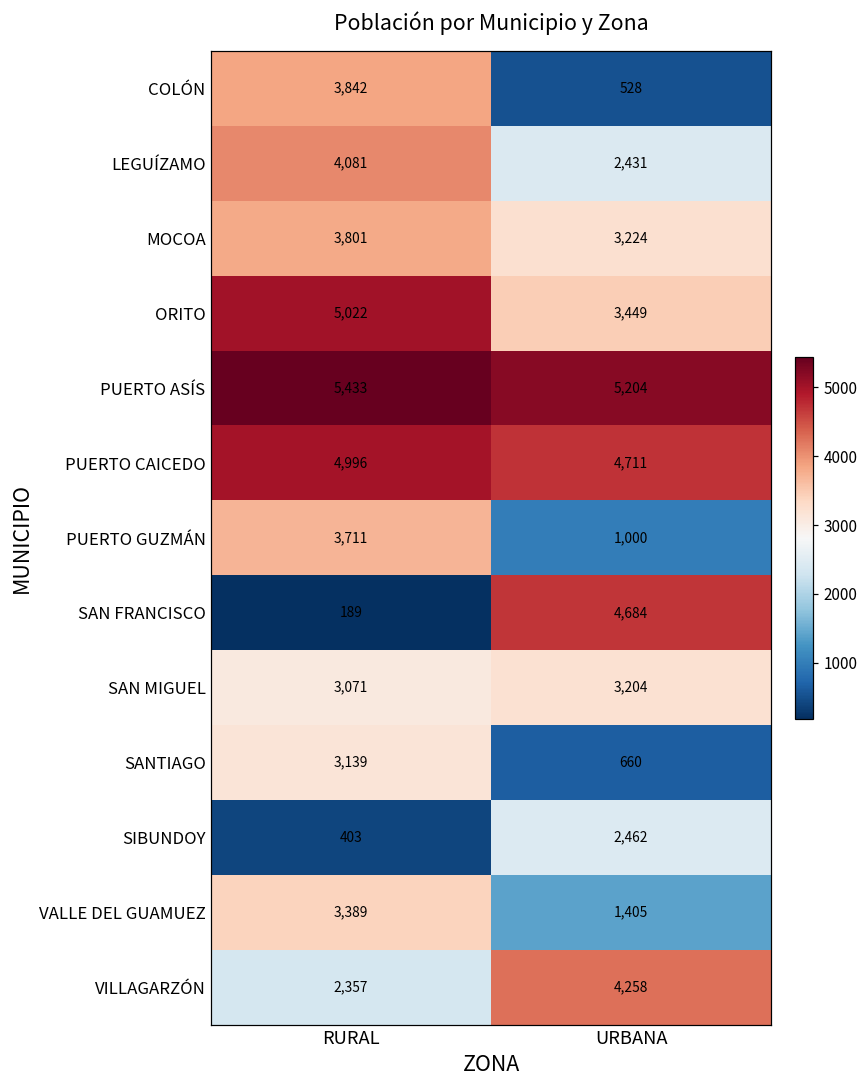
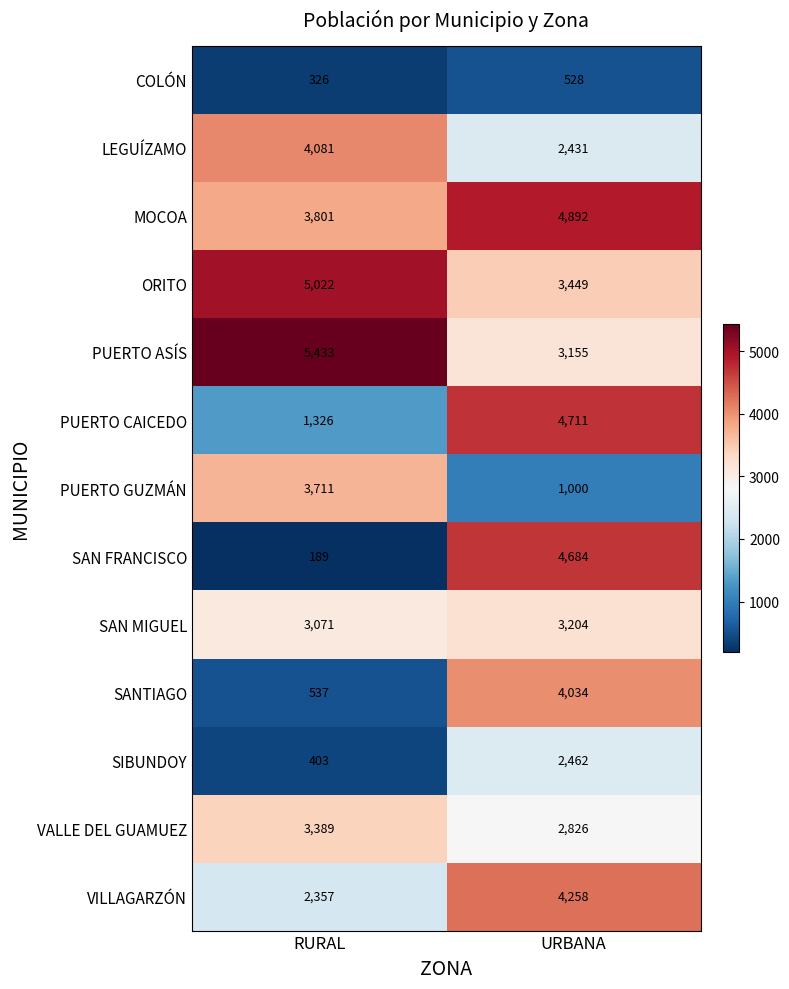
  {
    "COLÓN": {
-     "RURAL": "3,842",
+     "RURAL": "326",
      "URBANA": "528"
    },
    "LEGUÍZAMO": {
      "RURAL": "4,081",
      "URBANA": "2,431"
    },
    "MOCOA": {
      "RURAL": "3,801",
-     "URBANA": "3,224"
+     "URBANA": "4,892"
    },
    "ORITO": {
      "RURAL": "5,022",
      "URBANA": "3,449"
    },
    "PUERTO ASÍS": {
      "RURAL": "5,433",
-     "URBANA": "5,204"
+     "URBANA": "3,155"
    },
    "PUERTO CAICEDO": {
-     "RURAL": "4,996",
+     "RURAL": "1,326",
      "URBANA": "4,711"
    },
    "PUERTO GUZMÁN": {
      "RURAL": "3,711",
      "URBANA": "1,000"
    },
    "SAN FRANCISCO": {
      "RURAL": "189",
      "URBANA": "4,684"
    },
    "SAN MIGUEL": {
      "RURAL": "3,071",
      "URBANA": "3,204"
    },
    "SANTIAGO": {
-     "RURAL": "3,139",
-     "URBANA": "660"
+     "RURAL": "537",
+     "URBANA": "4,034"
    },
    "SIBUNDOY": {
      "RURAL": "403",
      "URBANA": "2,462"
    },
    "VALLE DEL GUAMUEZ": {
      "RURAL": "3,389",
-     "URBANA": "1,405"
+     "URBANA": "2,826"
    },
    "VILLAGARZÓN": {
      "RURAL": "2,357",
      "URBANA": "4,258"
    }
  }
